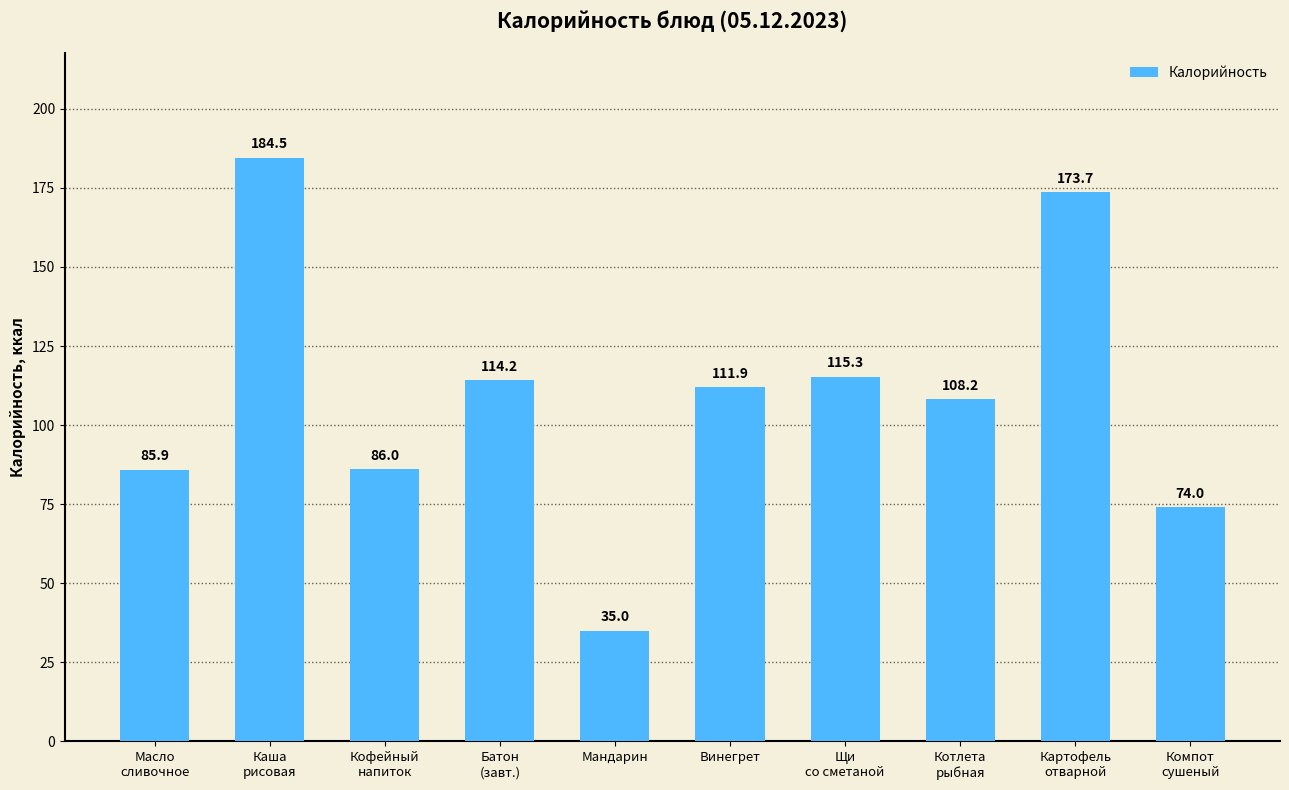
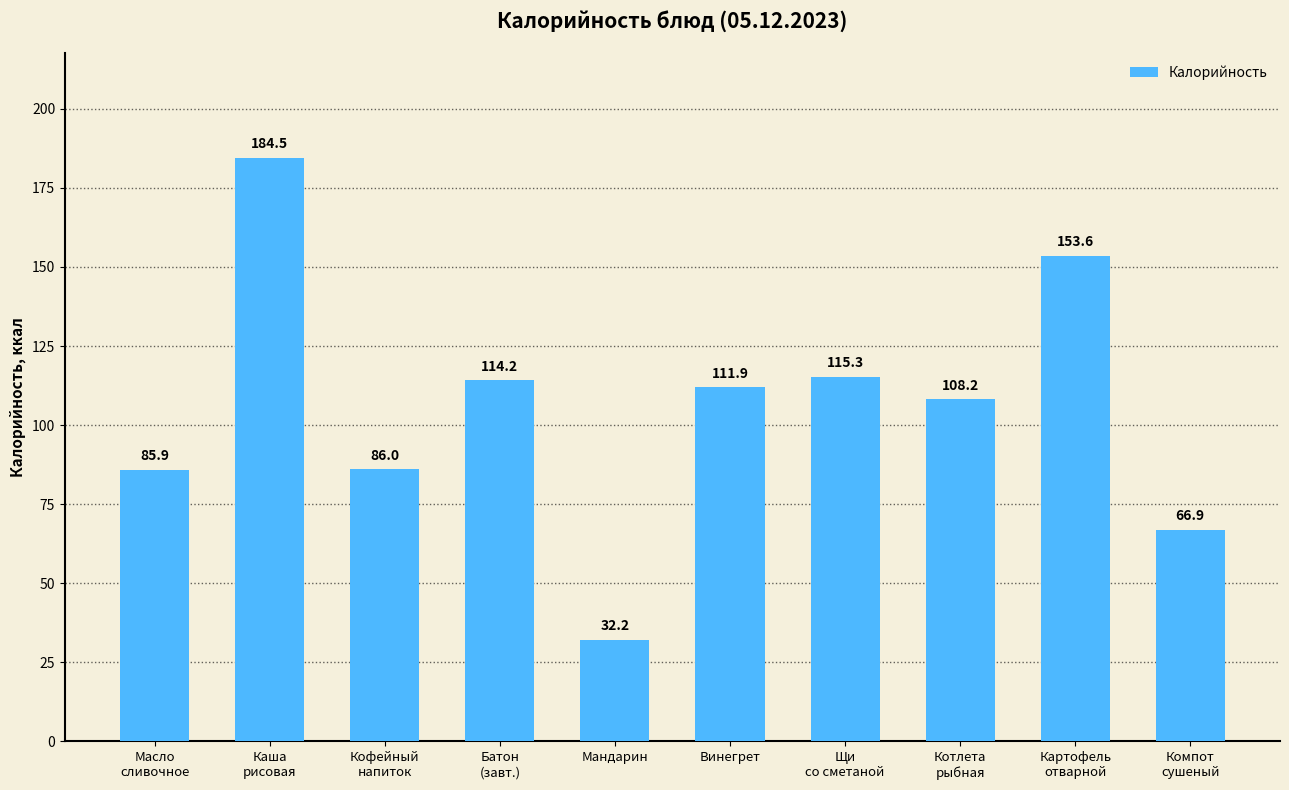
  {
    "Масло сливочное": 85.9,
    "Каша рисовая": 184.5,
    "Кофейный напиток": 86.0,
    "Батон (завт.)": 114.2,
-   "Мандарин": 35.0,
+   "Мандарин": 32.2,
    "Винегрет": 111.9,
    "Щи со сметаной": 115.3,
    "Котлета рыбная": 108.2,
-   "Картофель отварной": 173.7,
-   "Компот сушеный": 74.0
+   "Картофель отварной": 153.6,
+   "Компот сушеный": 66.9
  }
